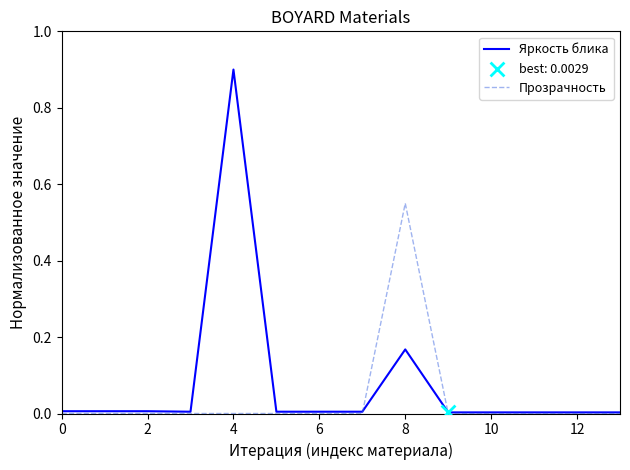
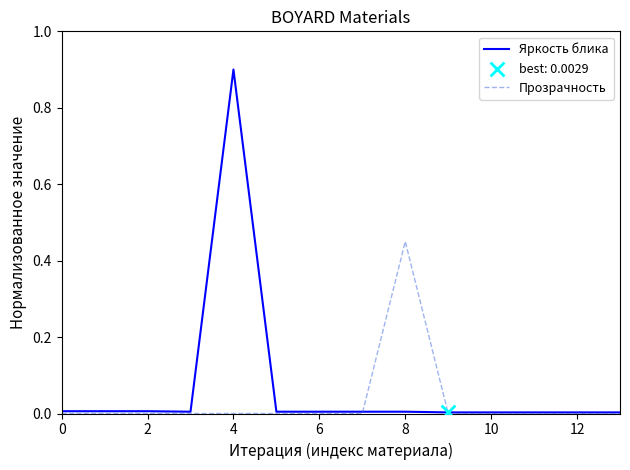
  {
    "Яркость блика": {
      "4": 0.90,
-     "8": 0.17
+     "8": 0.00
    },
    "Прозрачность": {
      "4": 0.00,
-     "8": 0.55
+     "8": 0.45
    }
  }
